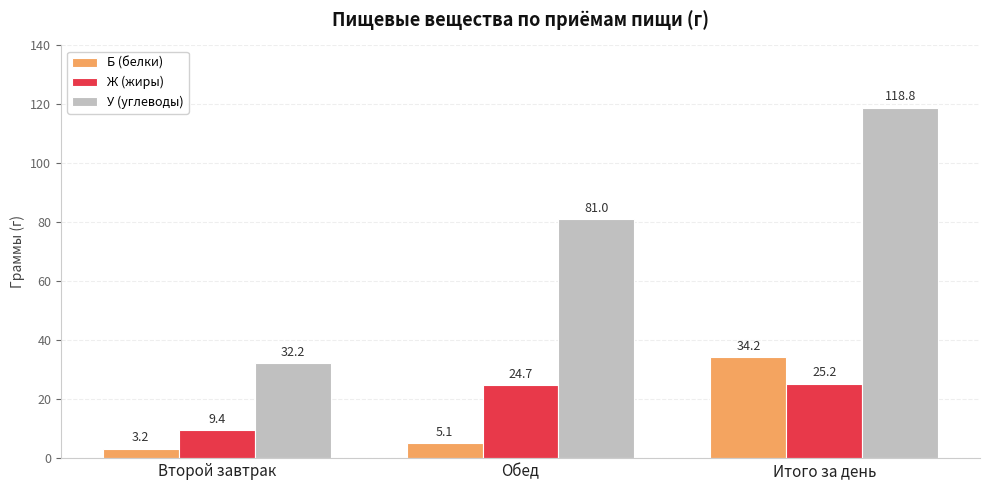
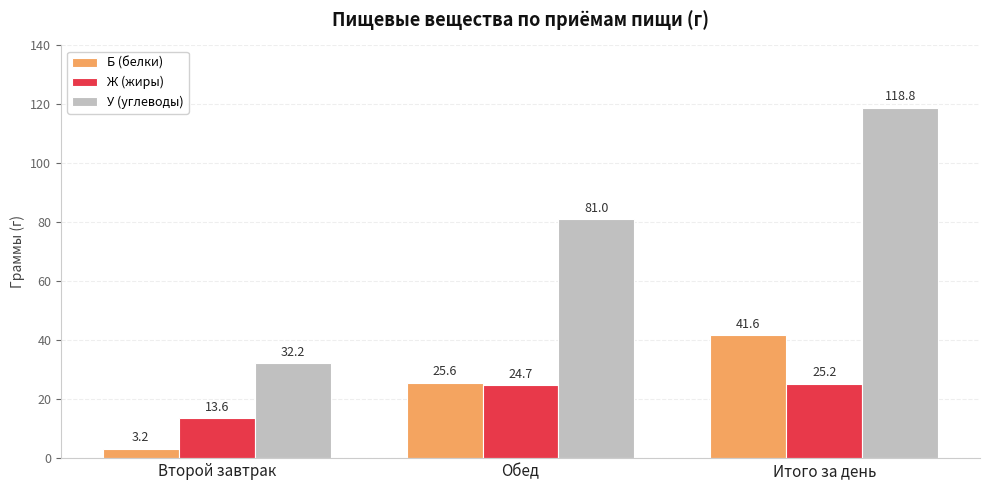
  {
    "Б (белки)": {
      "Второй завтрак": 3.2,
-     "Обед": 5.1,
-     "Итого за день": 34.2
+     "Обед": 25.6,
+     "Итого за день": 41.6
    },
    "Ж (жиры)": {
-     "Второй завтрак": 9.4,
+     "Второй завтрак": 13.6,
      "Обед": 24.7,
      "Итого за день": 25.2
    },
    "У (углеводы)": {
      "Второй завтрак": 32.2,
      "Обед": 81.0,
      "Итого за день": 118.8
    }
  }
